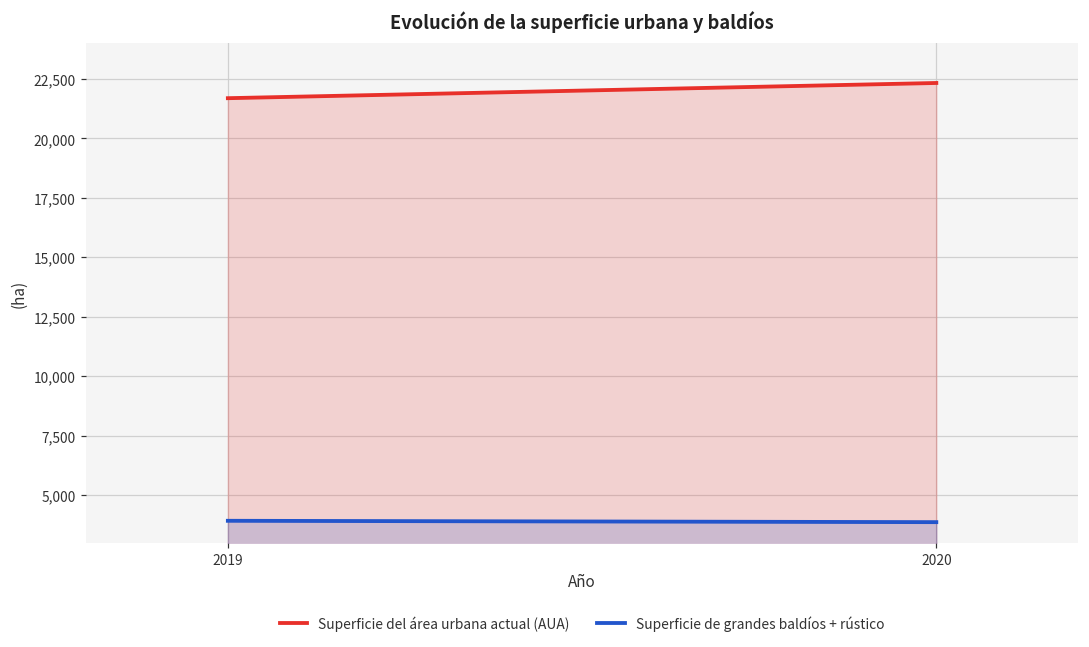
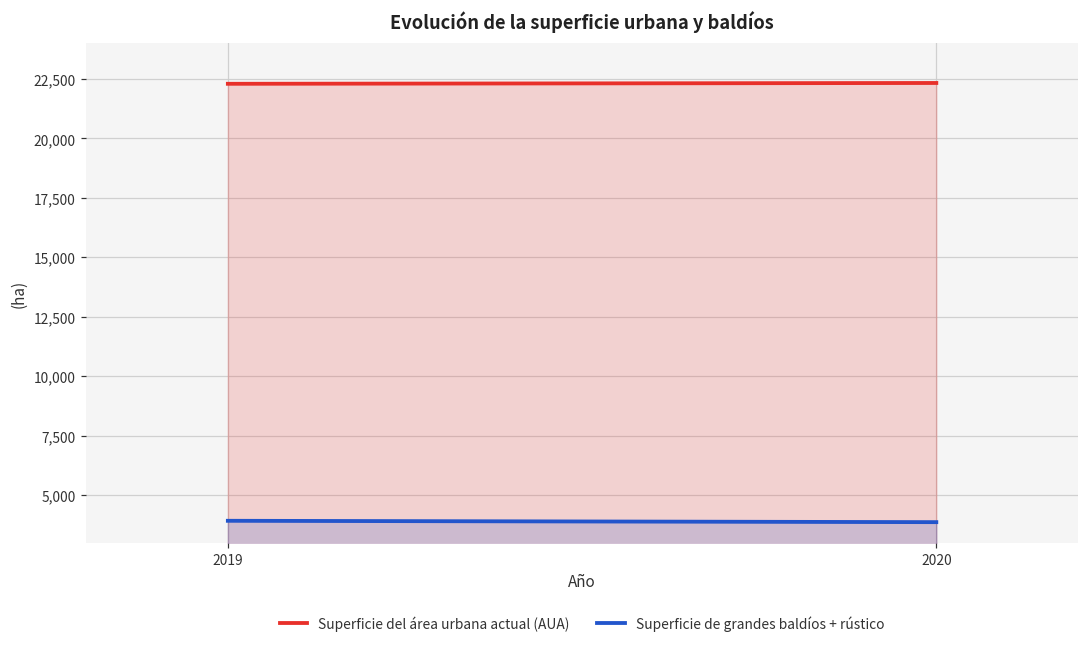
  {
    "Superficie del área urbana actual (AUA)": {
-     "2019": "21,700",
+     "2019": "22,300",
      "2020": "22,300"
    },
    "Superficie de grandes baldíos + rústico": {
      "2019": "3,900",
      "2020": "3,900"
    }
  }
